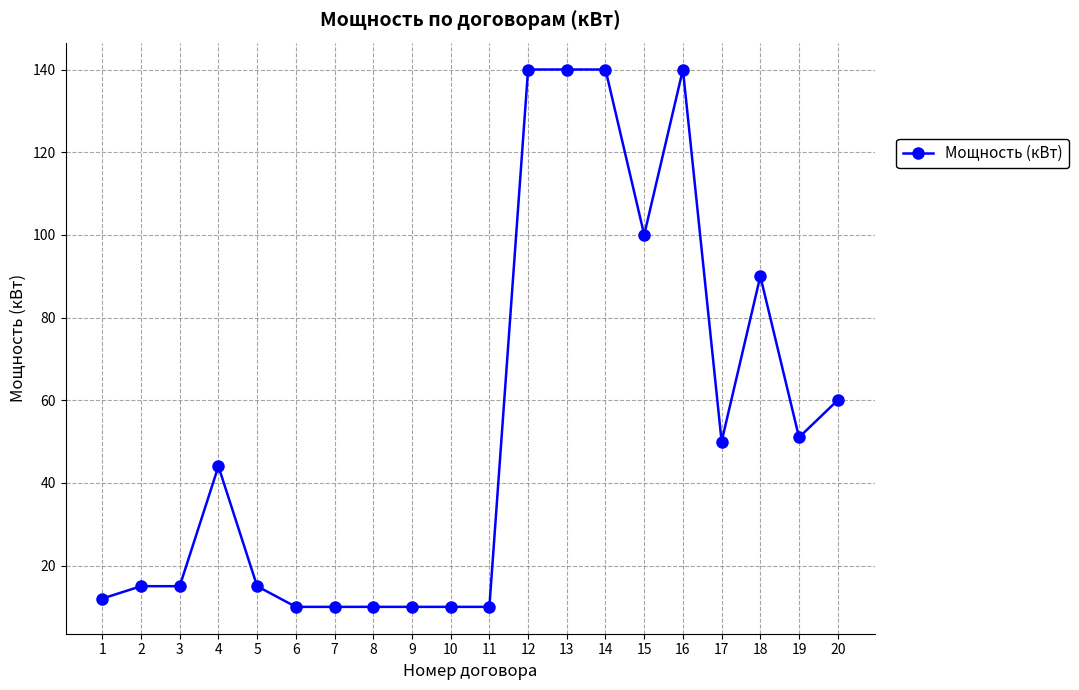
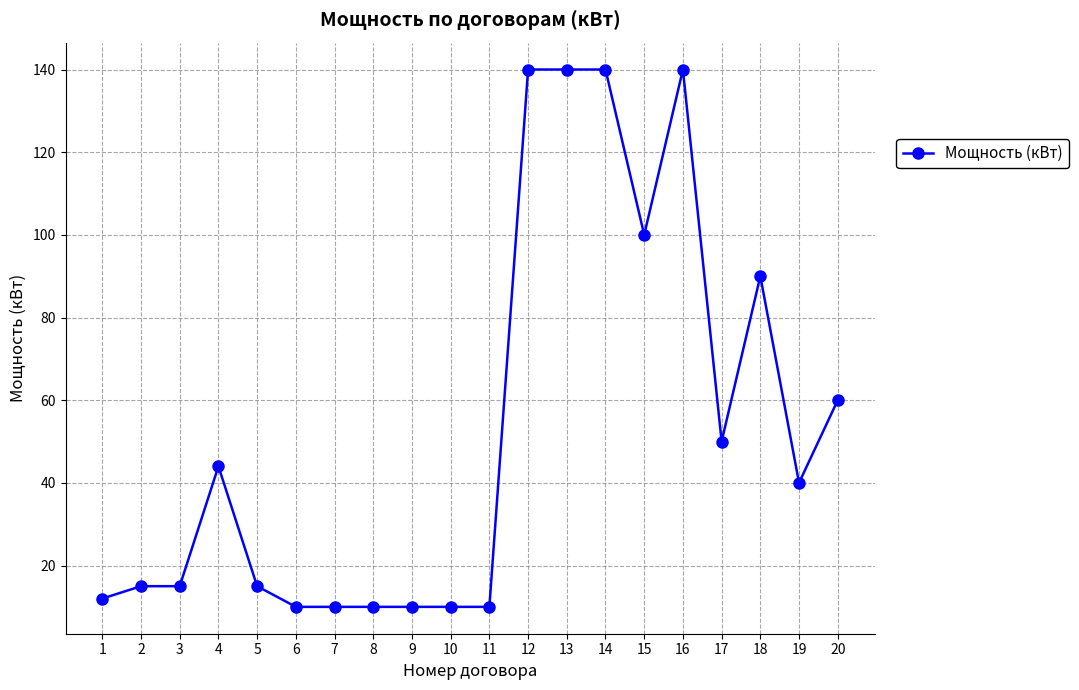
  {
    "1": 12,
    "2": 15,
    "3": 15,
    "4": 44,
    "5": 15,
    "6": 10,
    "7": 10,
    "8": 10,
    "9": 10,
    "10": 10,
    "11": 10,
    "12": 140,
    "13": 140,
    "14": 140,
    "15": 100,
    "16": 140,
    "17": 50,
    "18": 90,
-   "19": 51,
+   "19": 40,
    "20": 60
  }
